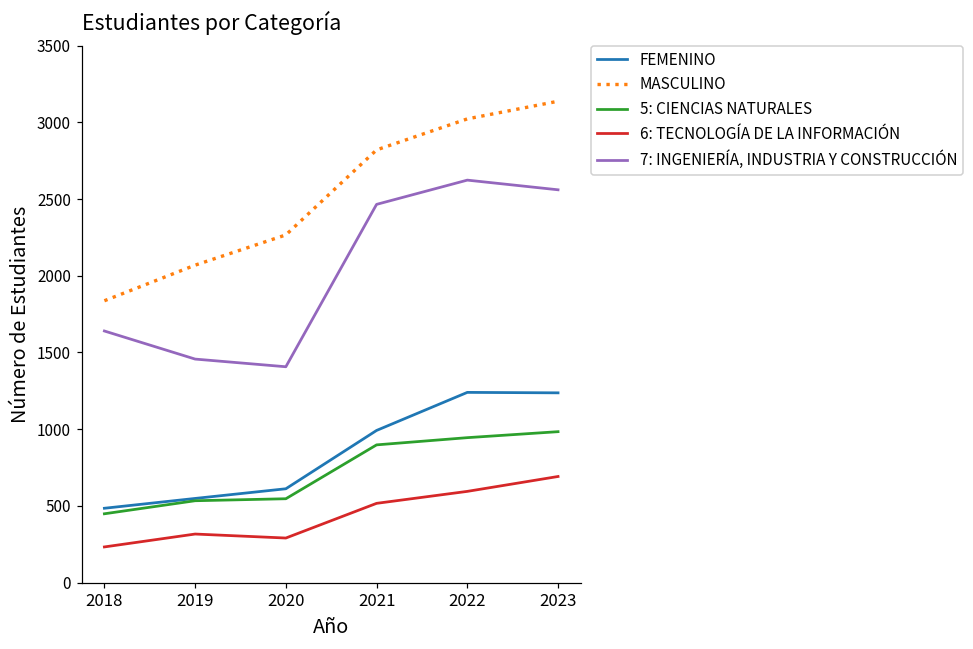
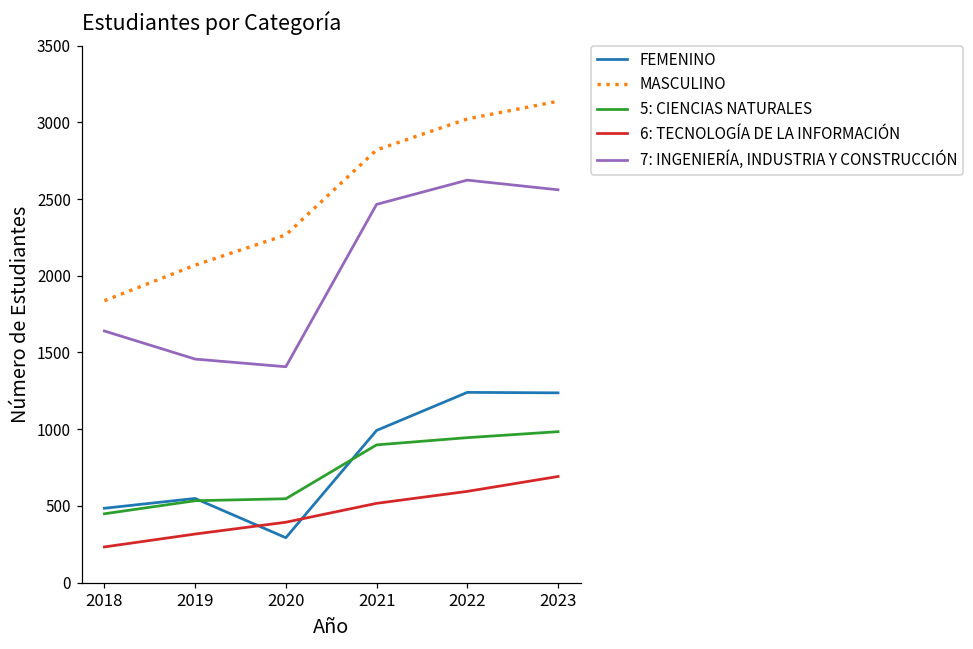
  {
    "FEMENINO": {
      "2018": 490,
-     "2020": 610,
+     "2020": 290,
      "2021": 990,
      "2022": 1240,
      "2023": 1240
    },
    "MASCULINO": {
      "2018": 1840,
      "2019": 2070,
      "2020": 2270,
      "2021": 2820,
      "2022": 3020,
      "2023": 3140
    },
    "5: CIENCIAS NATURALES": {
      "2018": 450,
      "2020": 550,
      "2021": 900,
      "2022": 950,
      "2023": 980
    },
    "6: TECNOLOGÍA DE LA INFORMACIÓN": {
      "2018": 230,
      "2019": 320,
-     "2020": 290,
+     "2020": 390,
      "2021": 520,
      "2022": 600,
      "2023": 690
    },
    "7: INGENIERÍA, INDUSTRIA Y CONSTRUCCIÓN": {
      "2018": 1640,
      "2019": 1460,
      "2020": 1410,
      "2021": 2470,
      "2022": 2620,
      "2023": 2560
    }
  }
